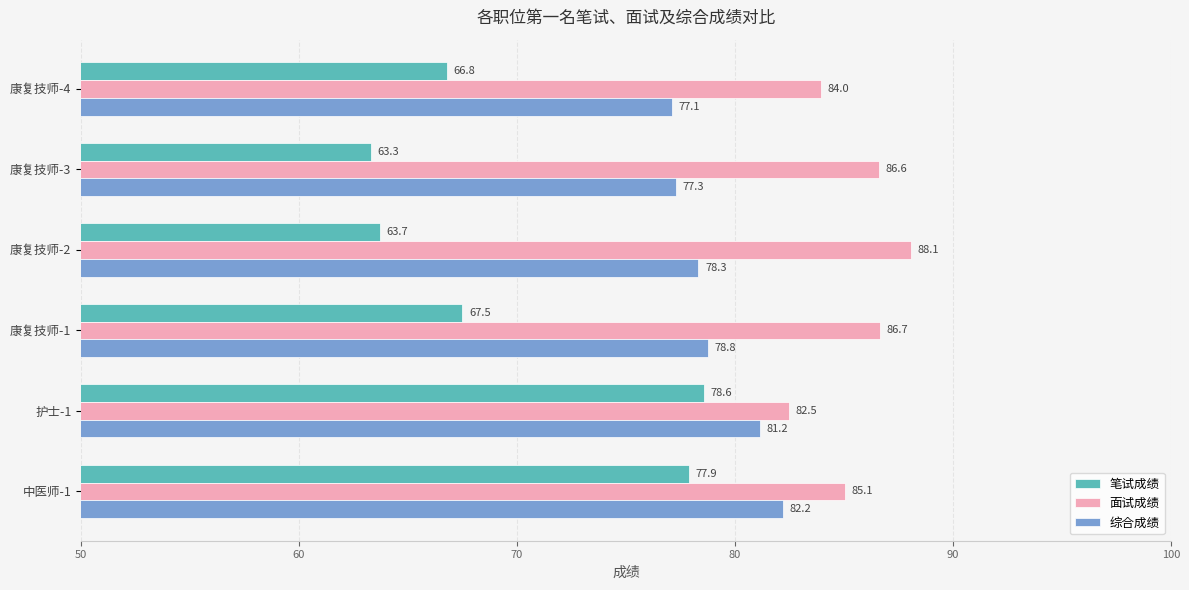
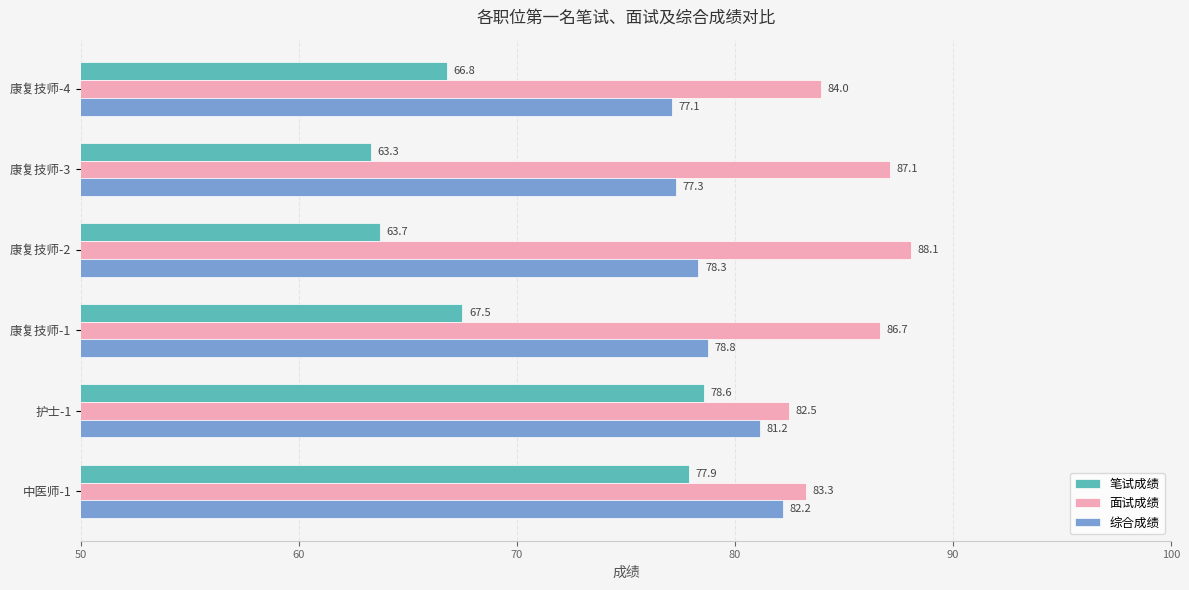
  {
    "面试成绩": {
      "康复技师-4": 84.0,
-     "康复技师-3": 86.6,
+     "康复技师-3": 87.1,
      "康复技师-2": 88.1,
      "康复技师-1": 86.7,
      "护士-1": 82.5,
-     "中医师-1": 85.1
+     "中医师-1": 83.3
    }
  }
